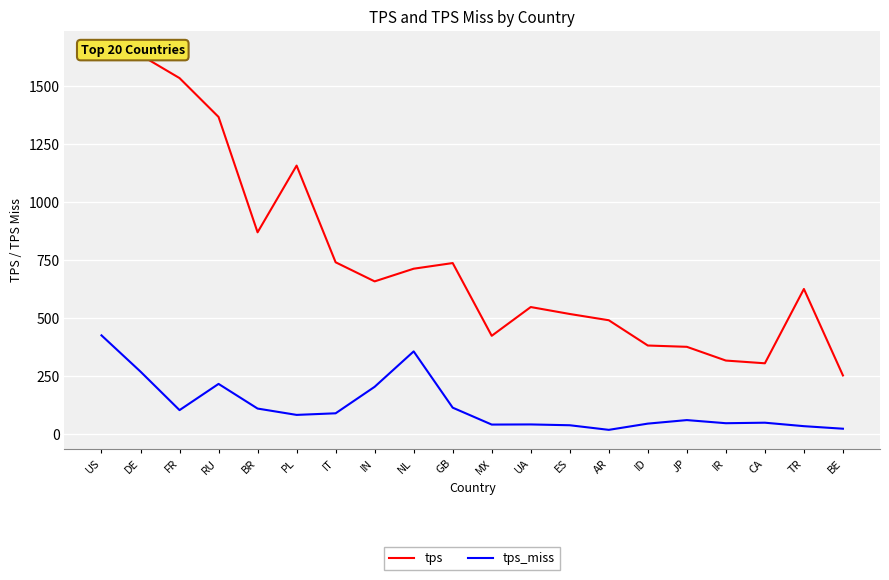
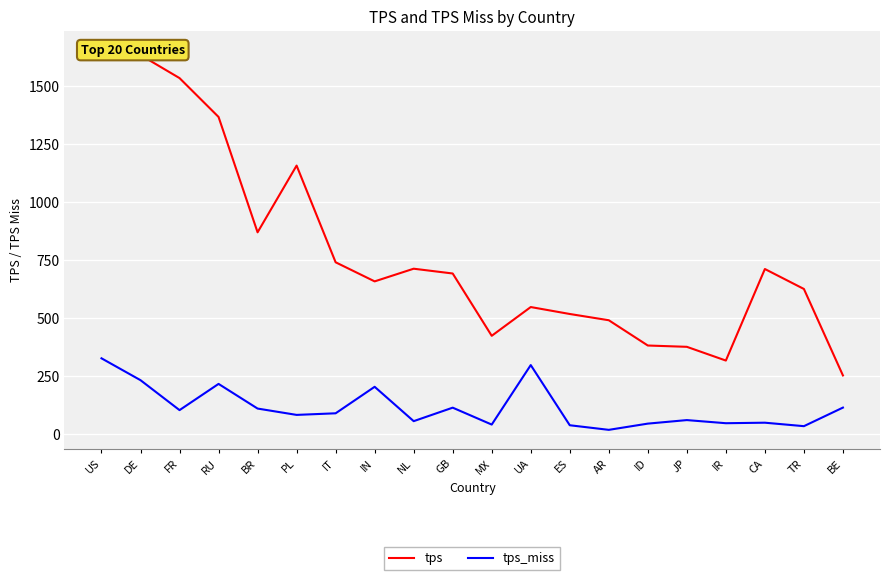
  {
    "tps": {
      "FR": 1540,
      "RU": 1370,
      "BR": 870,
      "PL": 1160,
      "IT": 740,
      "IN": 660,
      "NL": 710,
-     "GB": 740,
+     "GB": 690,
      "MX": 430,
      "UA": 550,
      "ES": 520,
      "AR": 490,
      "ID": 380,
      "JP": 380,
      "IR": 320,
-     "CA": 310,
+     "CA": 710,
      "TR": 630,
      "BE": 250
    },
    "tps_miss": {
-     "US": 430,
-     "DE": 270,
+     "US": 330,
+     "DE": 230,
      "FR": 100,
      "RU": 220,
      "BR": 110,
      "PL": 80,
      "IT": 90,
      "IN": 210,
-     "NL": 360,
+     "NL": 60,
      "GB": 120,
      "MX": 40,
-     "UA": 40,
+     "UA": 300,
      "ES": 40,
      "AR": 20,
      "ID": 50,
      "JP": 60,
      "IR": 50,
      "CA": 50,
      "TR": 40,
-     "BE": 20
+     "BE": 120
    }
  }
